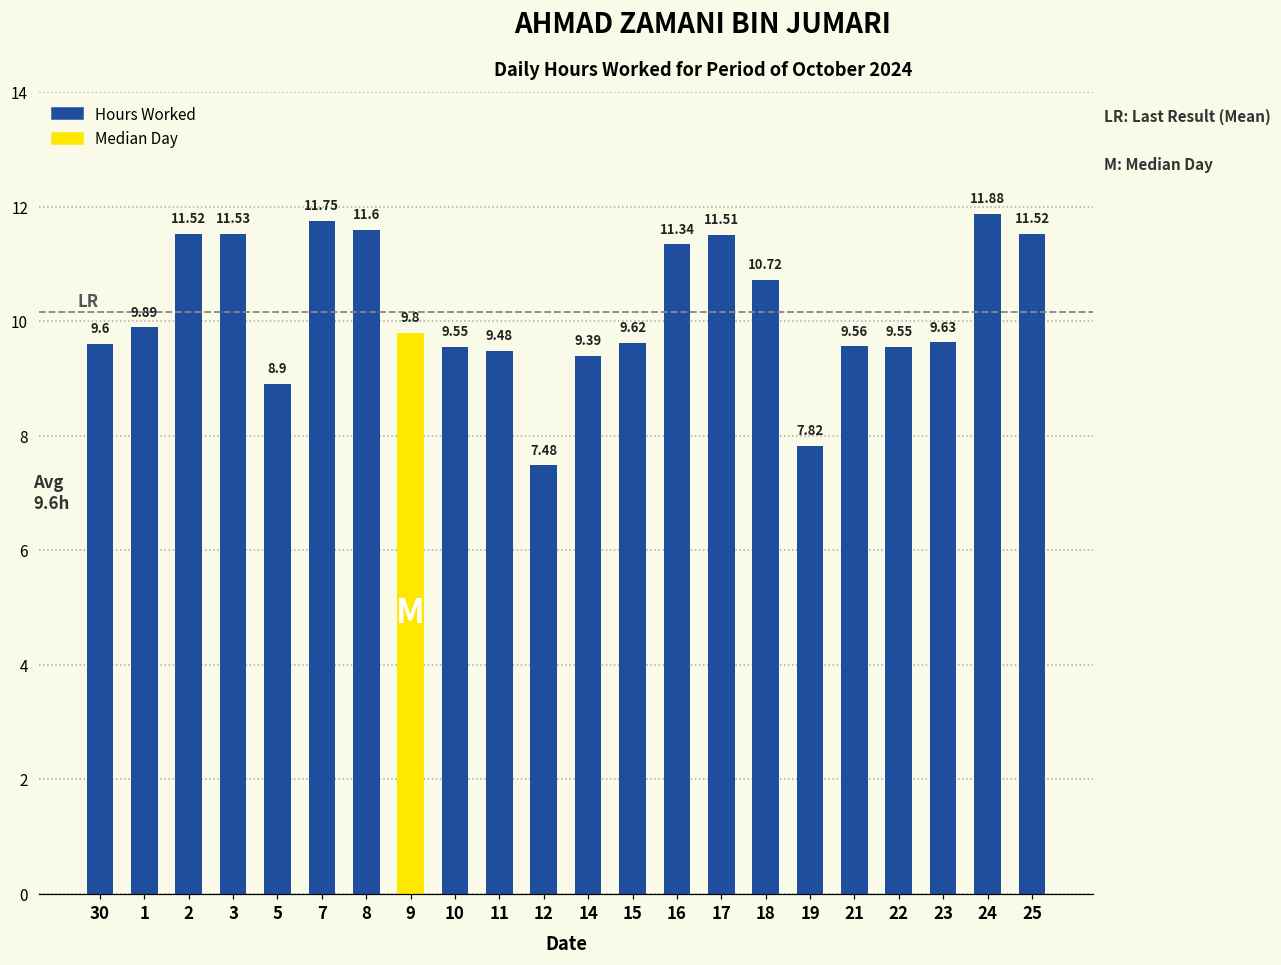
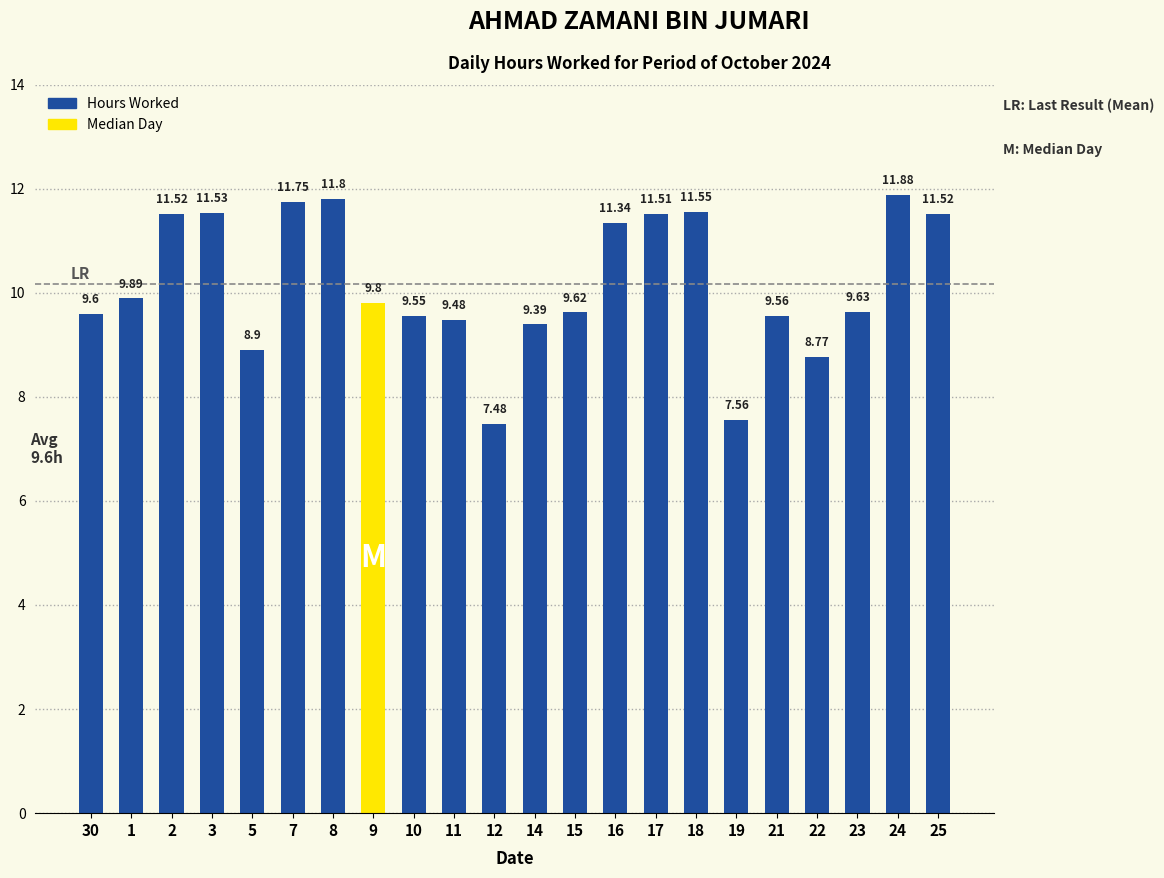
  {
    "30": 9.6,
    "1": 9.89,
    "2": 11.52,
    "3": 11.53,
    "5": 8.9,
    "7": 11.75,
-   "8": 11.6,
+   "8": 11.8,
    "9": 9.8,
    "10": 9.55,
    "11": 9.48,
    "12": 7.48,
    "14": 9.39,
    "15": 9.62,
    "16": 11.34,
    "17": 11.51,
-   "18": 10.72,
-   "19": 7.82,
+   "18": 11.55,
+   "19": 7.56,
    "21": 9.56,
-   "22": 9.55,
+   "22": 8.77,
    "23": 9.63,
    "24": 11.88,
    "25": 11.52
  }
